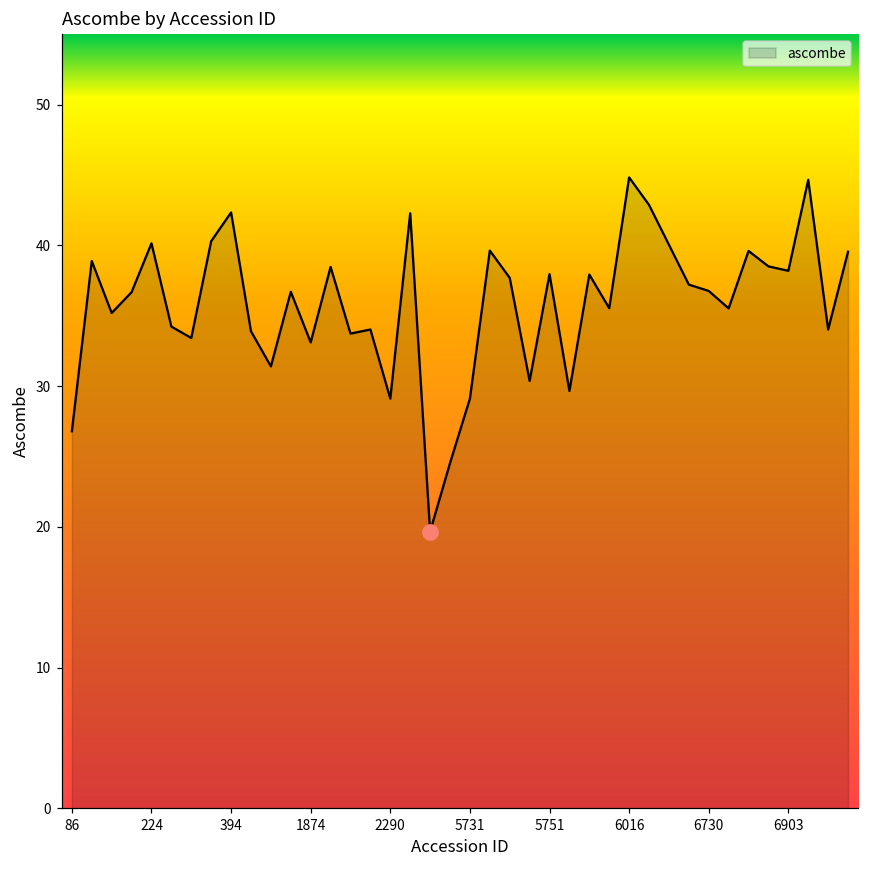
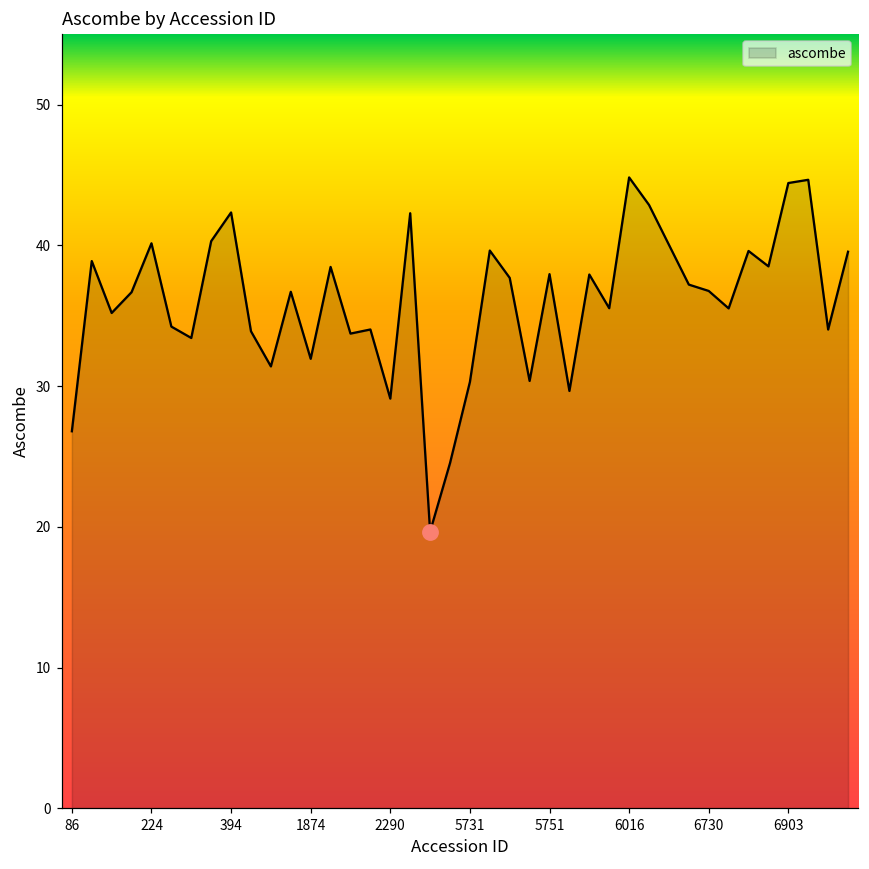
  {
    "ascombe": {
      "86": 26.8,
      "224": 40.2,
      "394": 42.3,
-     "1874": 33.1,
+     "1874": 31.9,
      "2290": 29.1,
-     "5731": 29.1,
+     "5731": 30.3,
      "5751": 38.0,
      "6016": 44.8,
      "6730": 36.8,
-     "6903": 38.2
+     "6903": 44.4
    }
  }
